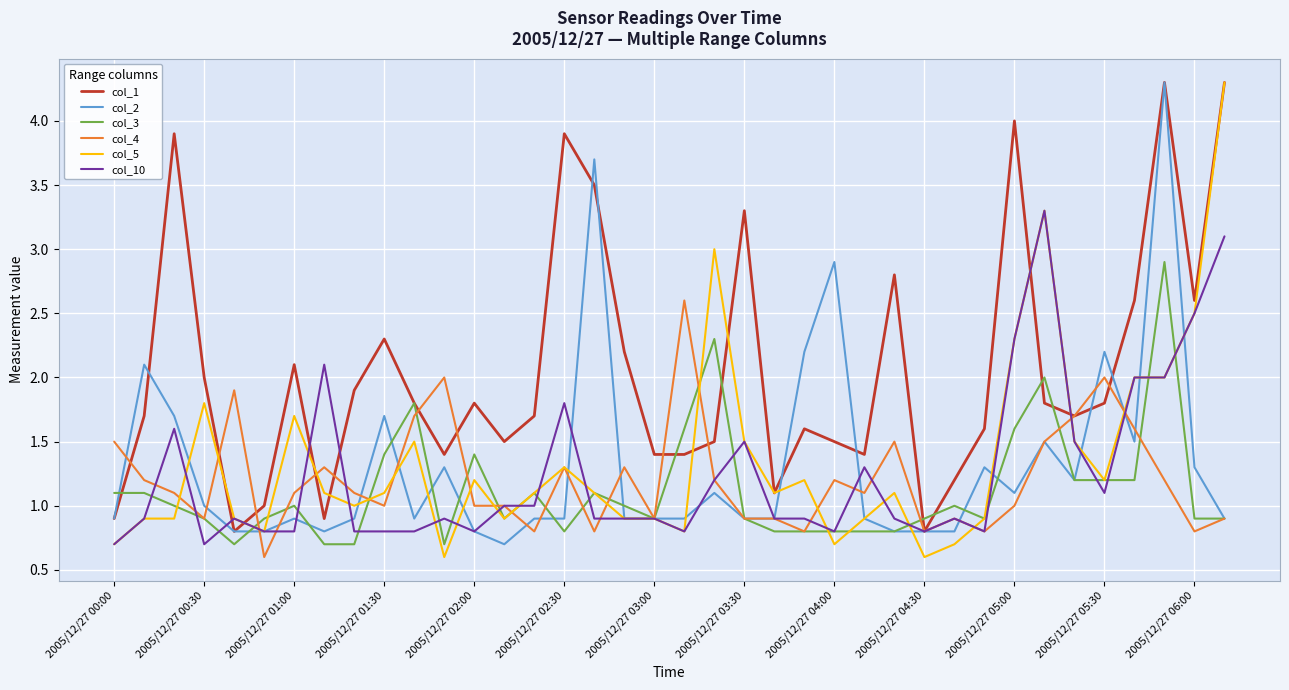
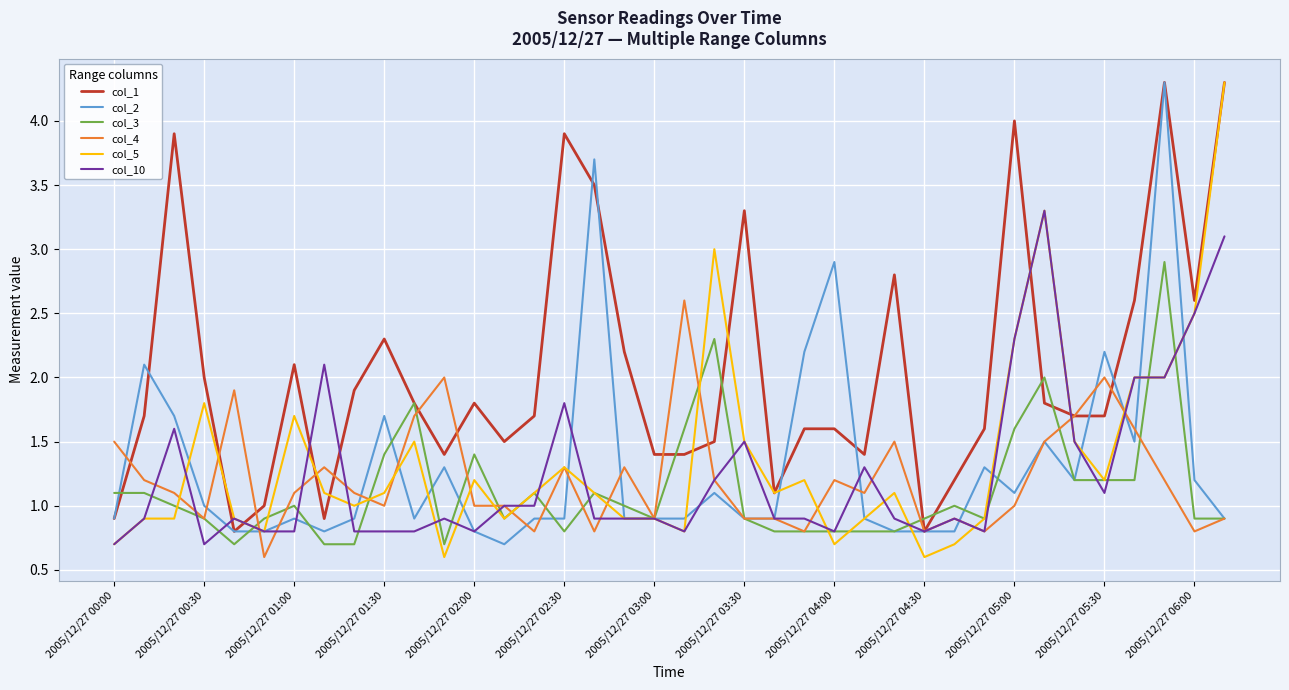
  {
    "col_1": {
      "2005/12/27 00:30": 2.0,
      "2005/12/27 01:00": 2.1,
      "2005/12/27 01:30": 2.3,
      "2005/12/27 02:00": 1.8,
      "2005/12/27 02:30": 3.9,
      "2005/12/27 03:00": 1.4,
      "2005/12/27 03:30": 3.3,
-     "2005/12/27 04:00": 1.5,
+     "2005/12/27 04:00": 1.6,
      "2005/12/27 05:00": 4.0,
-     "2005/12/27 05:30": 1.8,
+     "2005/12/27 05:30": 1.7,
      "2005/12/27 06:00": 2.6
    },
    "col_2": {
      "2005/12/27 00:30": 1.0,
      "2005/12/27 01:00": 0.9,
      "2005/12/27 01:30": 1.7,
      "2005/12/27 02:30": 0.9,
      "2005/12/27 04:00": 2.9,
      "2005/12/27 05:00": 1.1,
      "2005/12/27 05:30": 2.2,
-     "2005/12/27 06:00": 1.3
+     "2005/12/27 06:00": 1.2
    },
    "col_3": {
      "2005/12/27 00:00": 1.1,
      "2005/12/27 01:00": 1.0,
      "2005/12/27 01:30": 1.4,
      "2005/12/27 02:00": 1.4,
      "2005/12/27 02:30": 0.8,
      "2005/12/27 04:30": 0.9,
      "2005/12/27 05:00": 1.6,
      "2005/12/27 06:00": 0.9
    },
    "col_4": {
      "2005/12/27 00:00": 1.5,
      "2005/12/27 01:00": 1.1,
      "2005/12/27 01:30": 1.0,
      "2005/12/27 02:00": 1.0,
      "2005/12/27 04:00": 1.2,
      "2005/12/27 05:00": 1.0,
      "2005/12/27 05:30": 2.0,
      "2005/12/27 06:00": 0.8
    },
    "col_5": {
      "2005/12/27 00:30": 1.8,
      "2005/12/27 01:00": 1.7,
      "2005/12/27 01:30": 1.1,
      "2005/12/27 02:00": 1.2,
      "2005/12/27 04:00": 0.7,
      "2005/12/27 04:30": 0.6
    },
    "col_10": {
      "2005/12/27 00:30": 0.7,
      "2005/12/27 01:00": 0.8,
      "2005/12/27 01:30": 0.8,
      "2005/12/27 02:30": 1.8,
      "2005/12/27 05:30": 1.1
    }
  }
